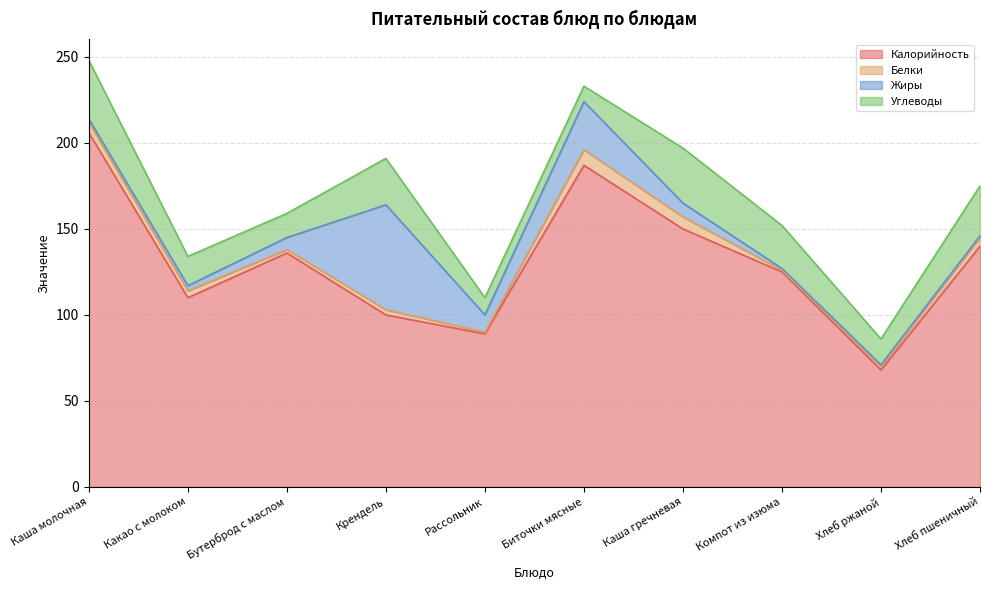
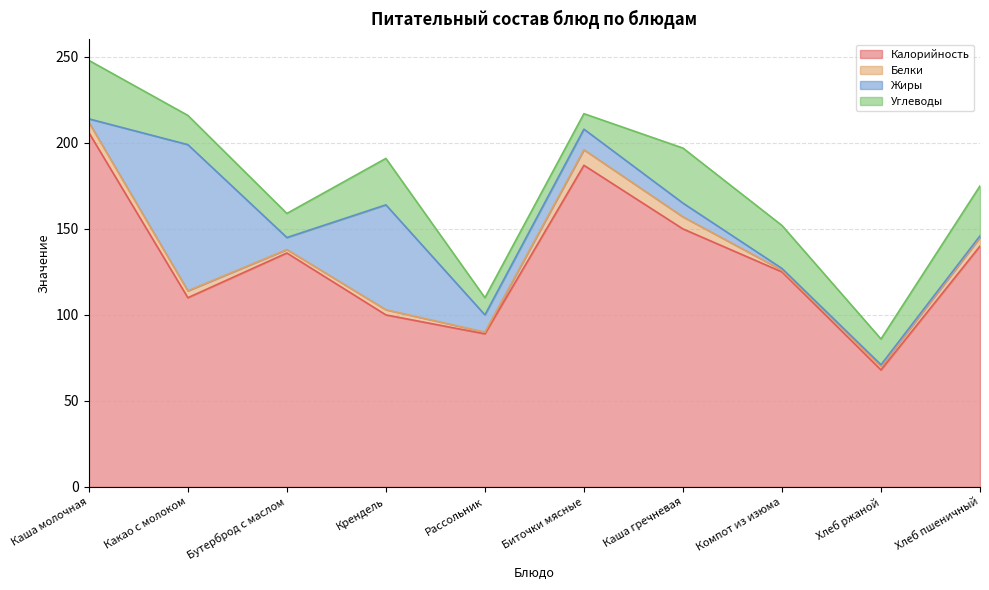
  {
    "Жиры": {
      "Каша молочная": 2,
-     "Какао с молоком": 3,
+     "Какао с молоком": 85,
      "Бутерброд с маслом": 7,
      "Крендель": 61,
      "Рассольник": 10,
-     "Биточки мясные": 28,
+     "Биточки мясные": 12,
      "Каша гречневая": 8
    },
    "Углеводы": {
      "Каша молочная": 34,
      "Какао с молоком": 17,
      "Бутерброд с маслом": 14,
      "Крендель": 27,
      "Рассольник": 10,
      "Биточки мясные": 9,
      "Каша гречневая": 32,
      "Компот из изюма": 25,
      "Хлеб ржаной": 15,
      "Хлеб пшеничный": 29
    }
  }
